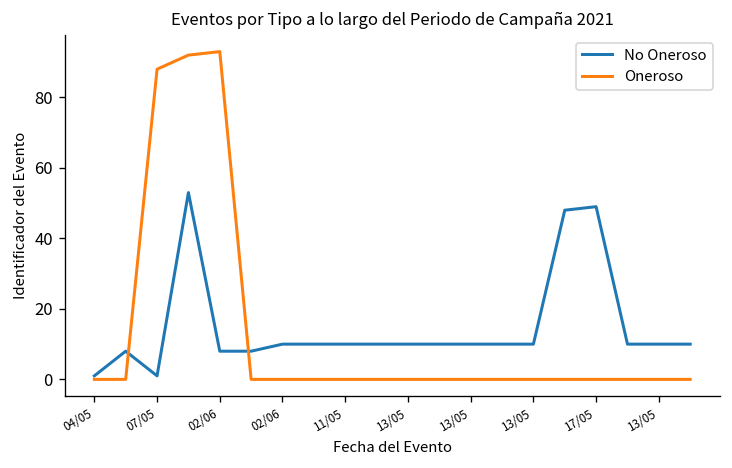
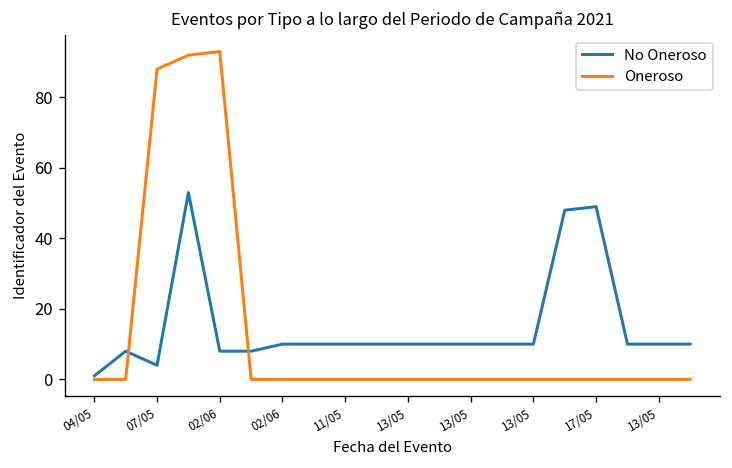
  {
    "No Oneroso": {
      "04/05": 1,
-     "07/05": 1
+     "07/05": 4
    },
    "Oneroso": {
      "04/05": 0,
      "07/05": 88
    }
  }
